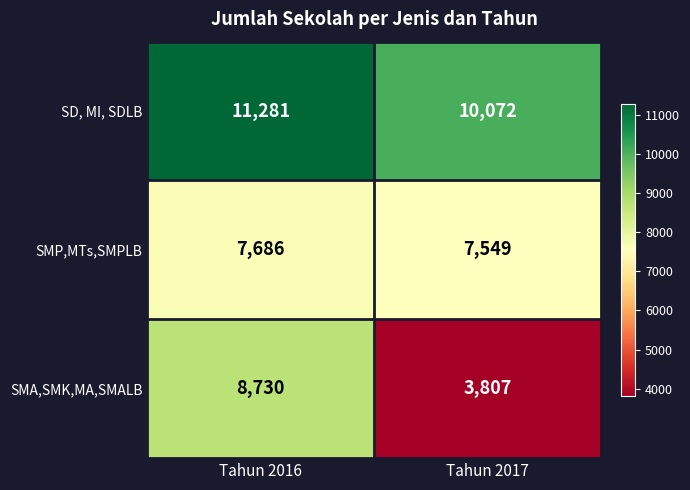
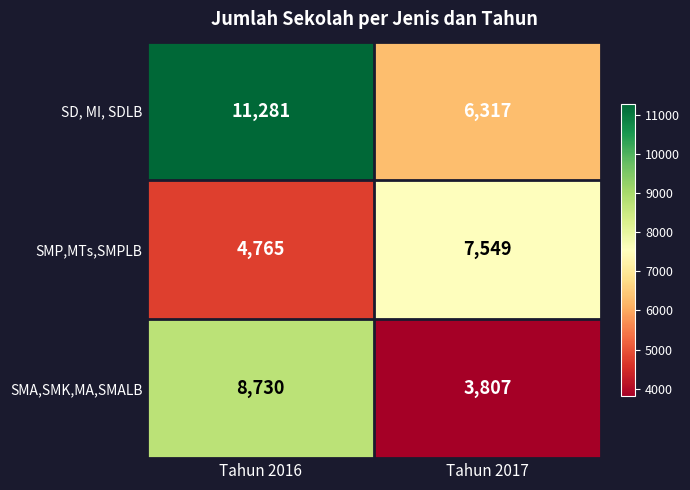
  {
    "SD, MI, SDLB": {
      "Tahun 2016": "11,281",
-     "Tahun 2017": "10,072"
+     "Tahun 2017": "6,317"
    },
    "SMP,MTs,SMPLB": {
-     "Tahun 2016": "7,686",
+     "Tahun 2016": "4,765",
      "Tahun 2017": "7,549"
    },
    "SMA,SMK,MA,SMALB": {
      "Tahun 2016": "8,730",
      "Tahun 2017": "3,807"
    }
  }
